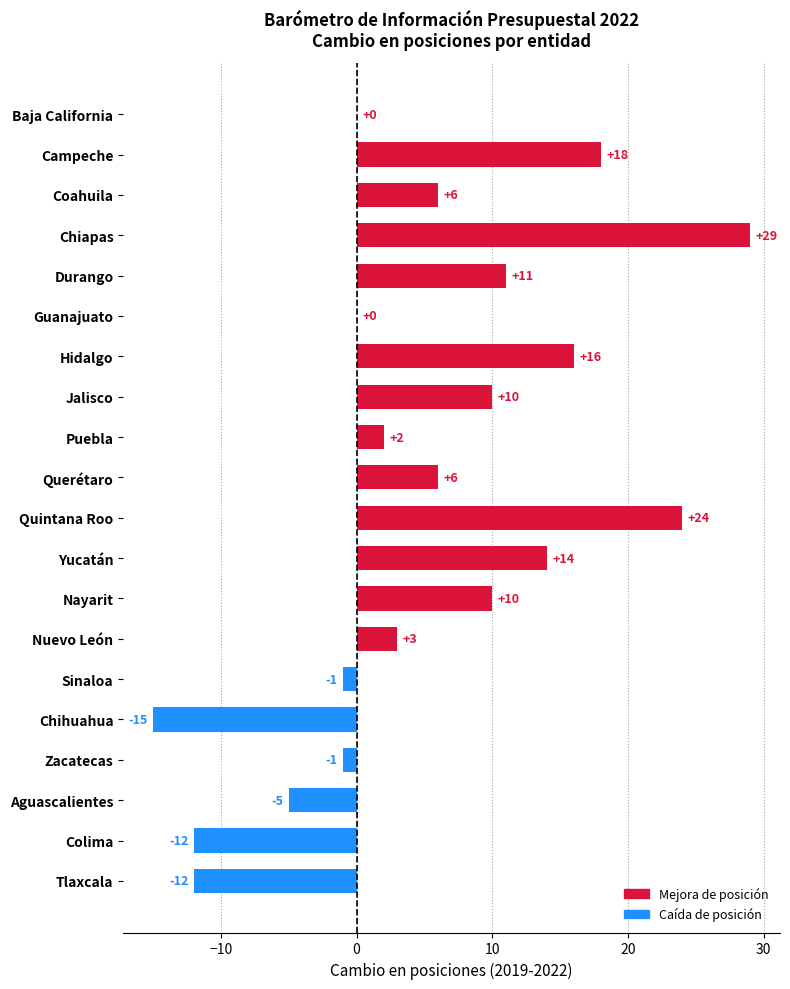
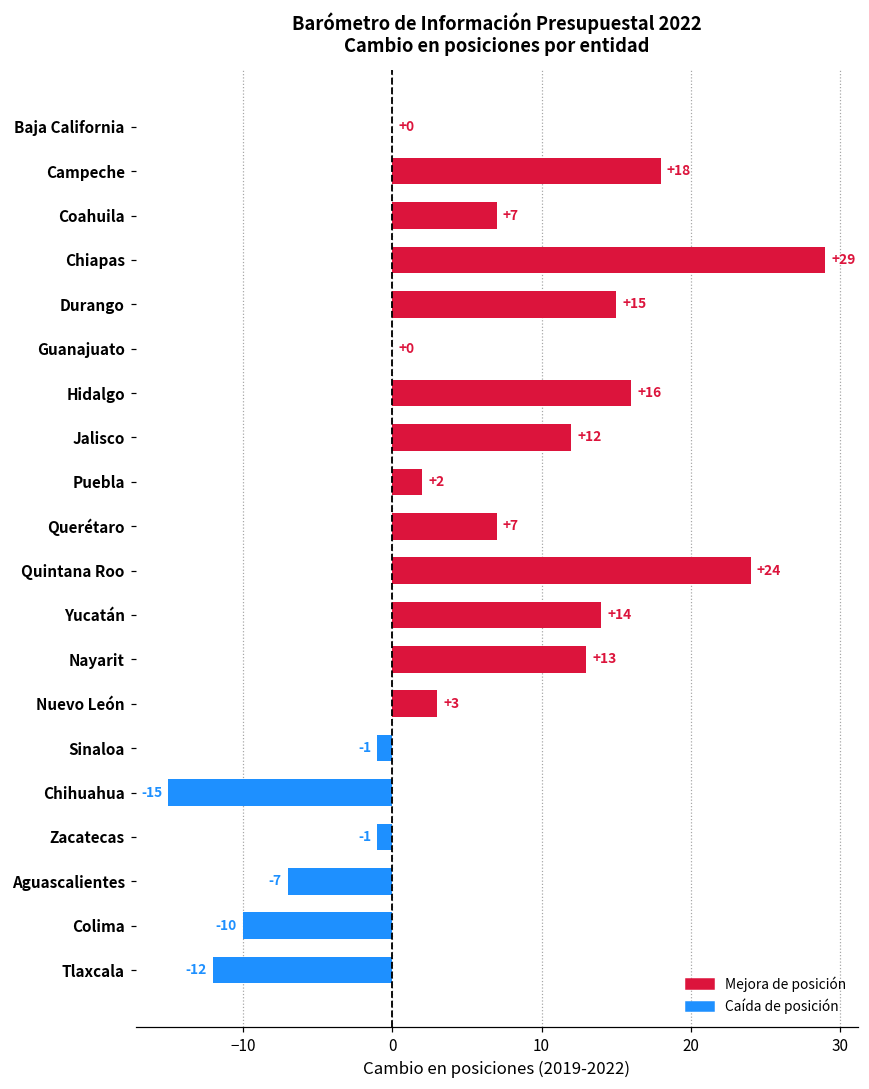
  {
    "Baja California": "+0",
    "Campeche": "+18",
-   "Coahuila": "+6",
+   "Coahuila": "+7",
    "Chiapas": "+29",
-   "Durango": "+11",
+   "Durango": "+15",
    "Guanajuato": "+0",
    "Hidalgo": "+16",
-   "Jalisco": "+10",
+   "Jalisco": "+12",
    "Puebla": "+2",
-   "Querétaro": "+6",
+   "Querétaro": "+7",
    "Quintana Roo": "+24",
    "Yucatán": "+14",
-   "Nayarit": "+10",
+   "Nayarit": "+13",
    "Nuevo León": "+3",
    "Sinaloa": "-1",
    "Chihuahua": "-15",
    "Zacatecas": "-1",
-   "Aguascalientes": "-5",
-   "Colima": "-12",
+   "Aguascalientes": "-7",
+   "Colima": "-10",
    "Tlaxcala": "-12"
  }
